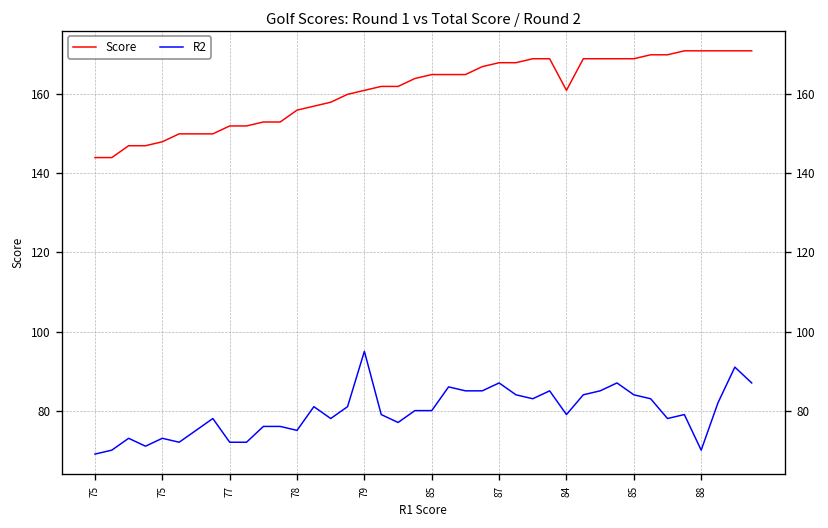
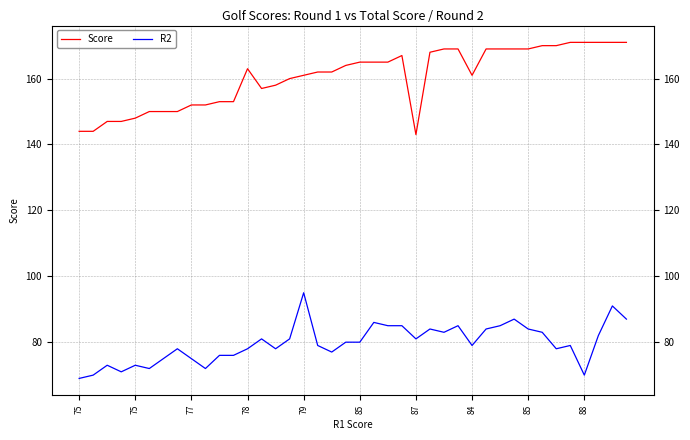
  {
    "Score": {
      "77": 152,
-     "78": 156,
+     "78": 163,
      "79": 161,
-     "87": 168,
+     "87": 143,
      "84": 161,
      "88": 171
    },
    "R2": {
-     "77": 72,
-     "78": 75,
+     "77": 75,
+     "78": 78,
      "79": 95,
-     "87": 87,
+     "87": 81,
      "84": 79,
      "88": 70
    }
  }
